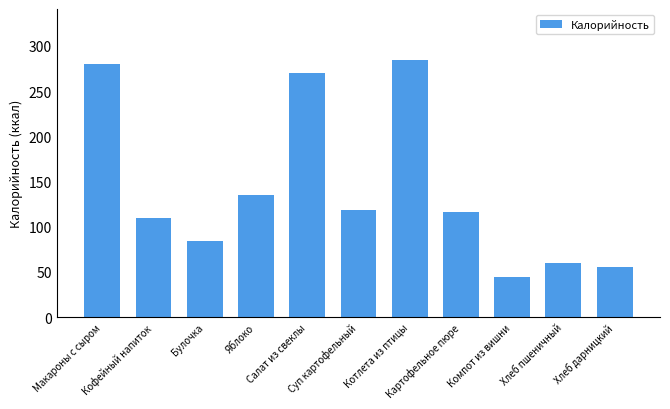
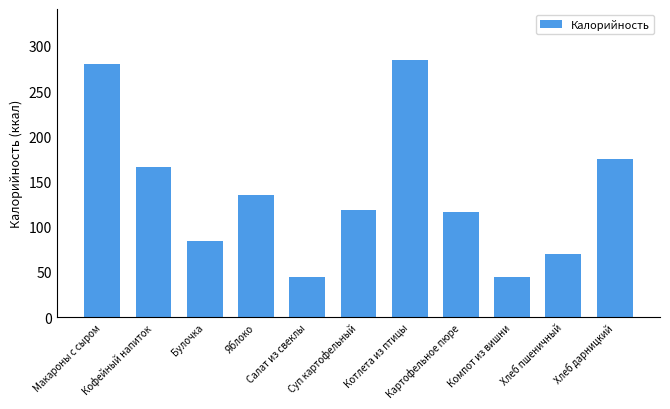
  {
    "Макароны с сыром": 280,
-   "Кофейный напиток": 110,
+   "Кофейный напиток": 170,
    "Булочка": 80,
    "Яблоко": 140,
-   "Салат из свеклы": 270,
+   "Салат из свеклы": 40,
    "Суп картофельный": 120,
    "Котлета из птицы": 280,
    "Картофельное пюре": 120,
    "Компот из вишни": 40,
-   "Хлеб пшеничный": 60,
-   "Хлеб дарницкий": 60
+   "Хлеб пшеничный": 70,
+   "Хлеб дарницкий": 180
  }
